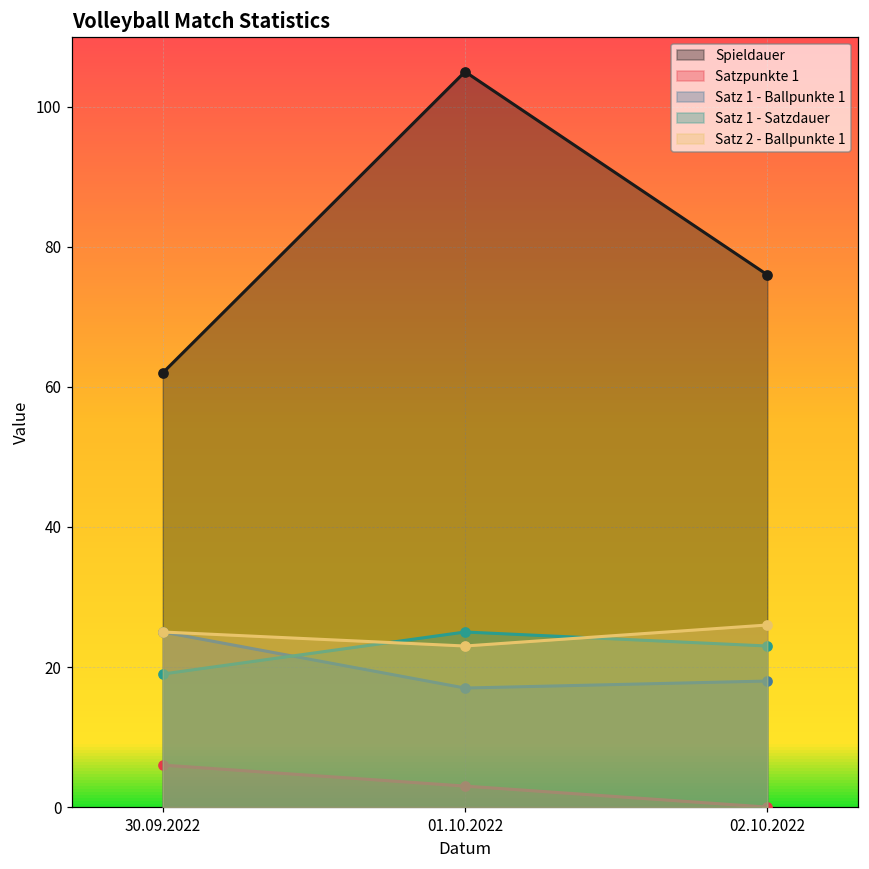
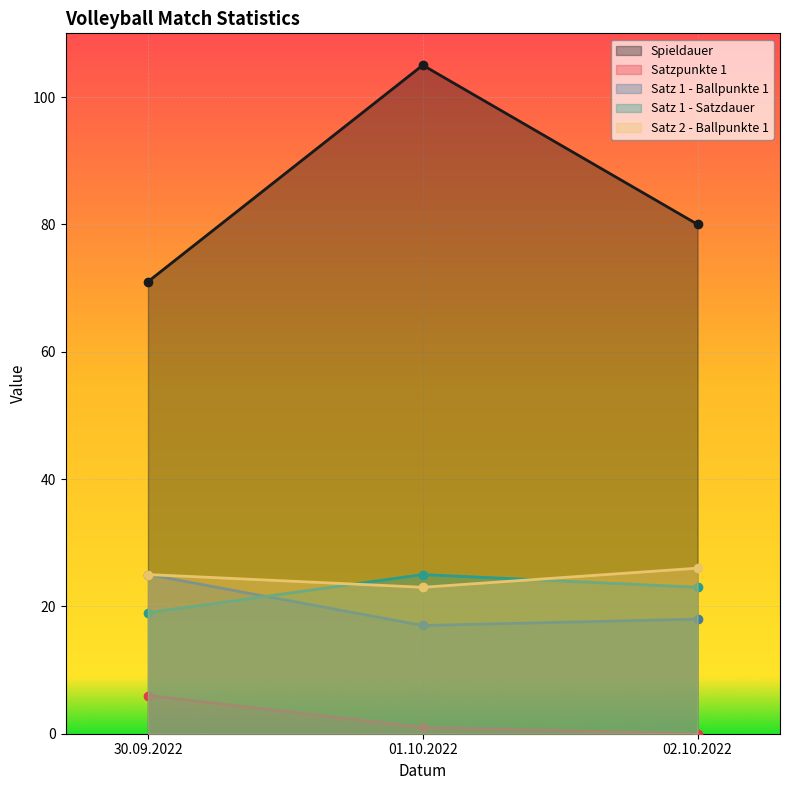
  {
    "Spieldauer": {
-     "30.09.2022": 62,
+     "30.09.2022": 71,
      "01.10.2022": 105,
-     "02.10.2022": 76
+     "02.10.2022": 80
    },
    "Satzpunkte 1": {
      "30.09.2022": 6,
-     "01.10.2022": 3,
+     "01.10.2022": 1,
      "02.10.2022": 0
    },
    "Satz 2 - Ballpunkte 1": {
      "01.10.2022": 23,
      "02.10.2022": 26
    }
  }
